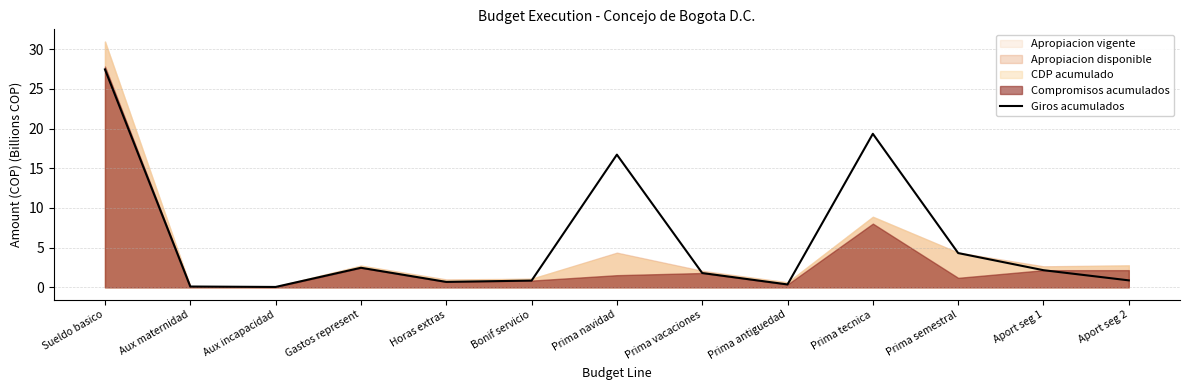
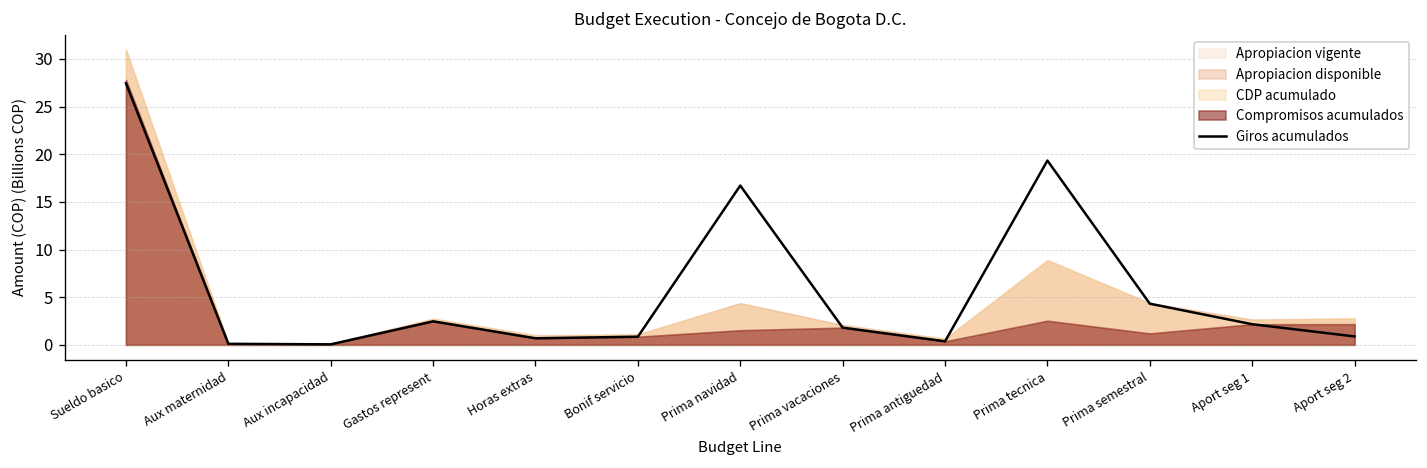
  {
    "Giros acumulados": {
      "Sueldo basico": 27,
      "Prima navidad": 17,
      "Prima tecnica": 19,
      "Aport seg 2": 1
    },
    "Compromisos acumulados": {
      "Sueldo basico": 28,
      "Prima navidad": 2,
-     "Prima tecnica": 8,
+     "Prima tecnica": 3,
      "Prima semestral": 1,
      "Aport seg 2": 2
    }
  }
